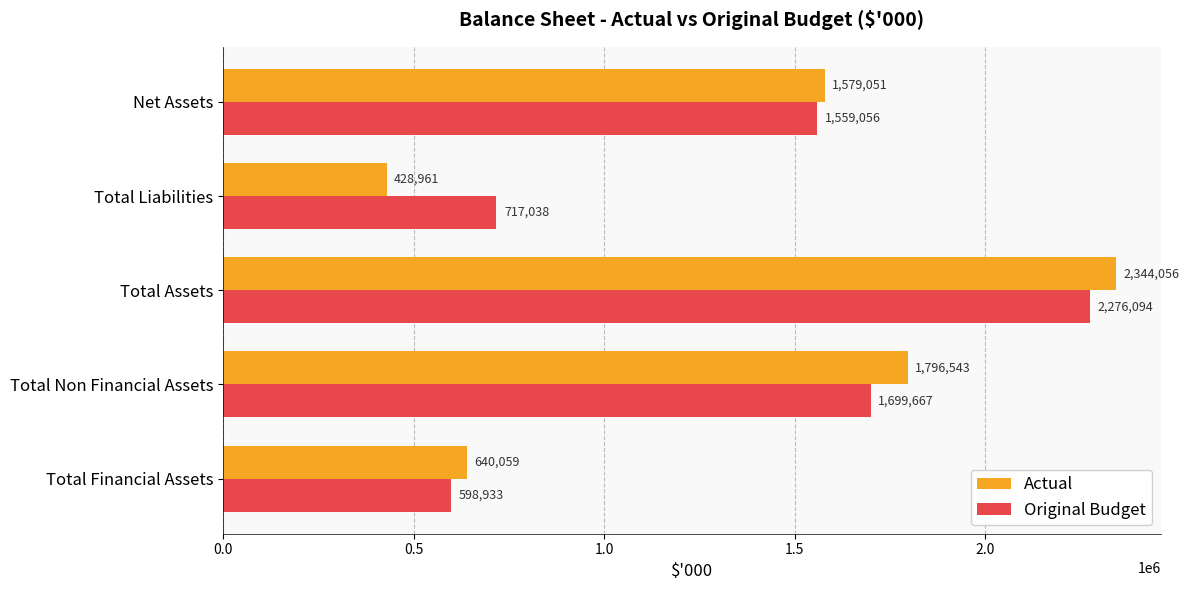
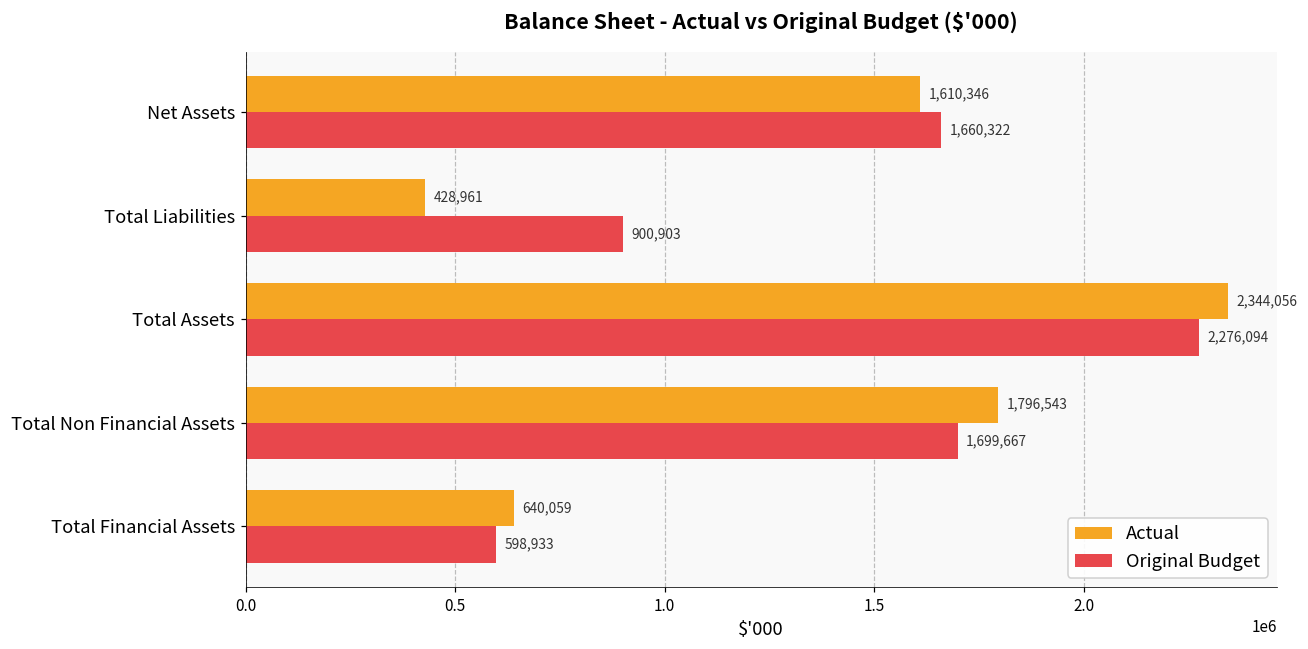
  {
    "Actual": {
-     "Net Assets": "1,579,051",
+     "Net Assets": "1,610,346",
      "Total Liabilities": "428,961",
      "Total Assets": "2,344,056",
      "Total Non Financial Assets": "1,796,543",
      "Total Financial Assets": "640,059"
    },
    "Original Budget": {
-     "Net Assets": "1,559,056",
-     "Total Liabilities": "717,038",
+     "Net Assets": "1,660,322",
+     "Total Liabilities": "900,903",
      "Total Assets": "2,276,094",
      "Total Non Financial Assets": "1,699,667",
      "Total Financial Assets": "598,933"
    }
  }
